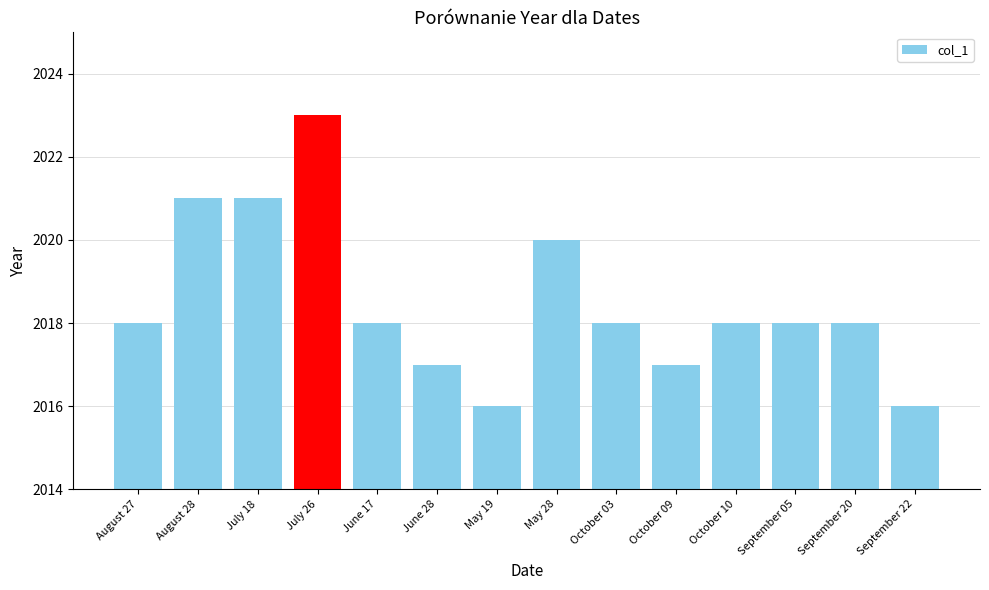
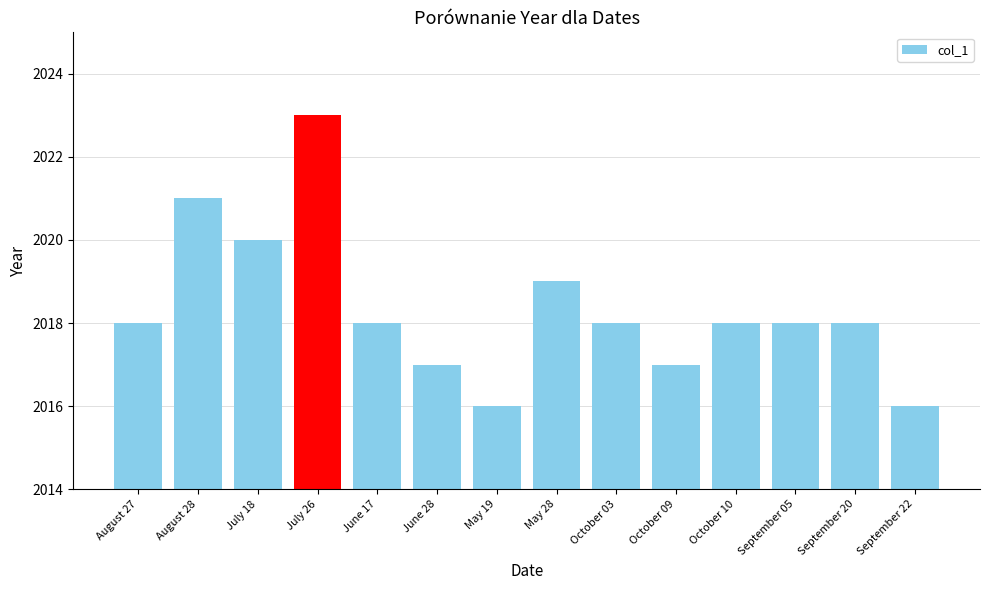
  {
    "August 27": 2018,
    "August 28": 2021,
-   "July 18": 2021,
+   "July 18": 2020,
    "July 26": 2023,
    "June 17": 2018,
    "June 28": 2017,
    "May 19": 2016,
-   "May 28": 2020,
+   "May 28": 2019,
    "October 03": 2018,
    "October 09": 2017,
    "October 10": 2018,
    "September 05": 2018,
    "September 20": 2018,
    "September 22": 2016
  }
